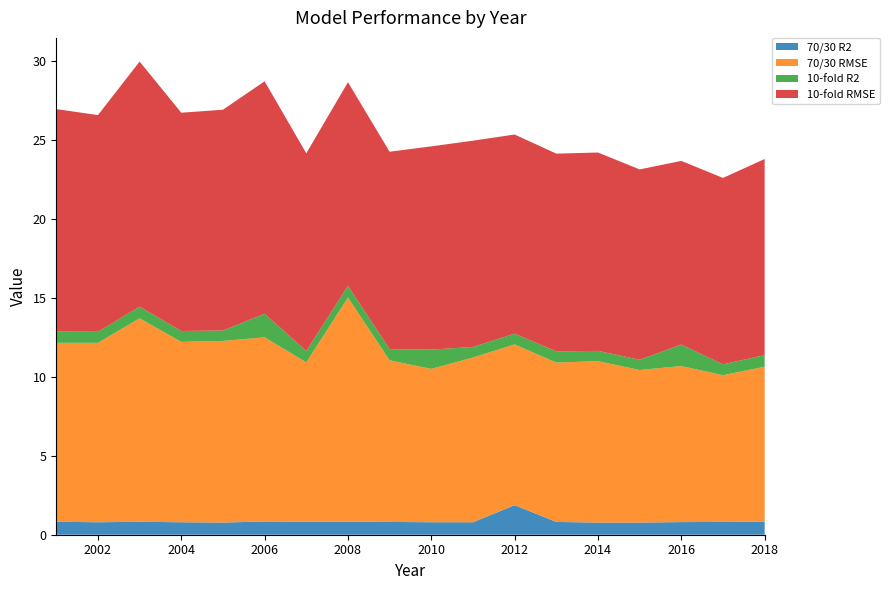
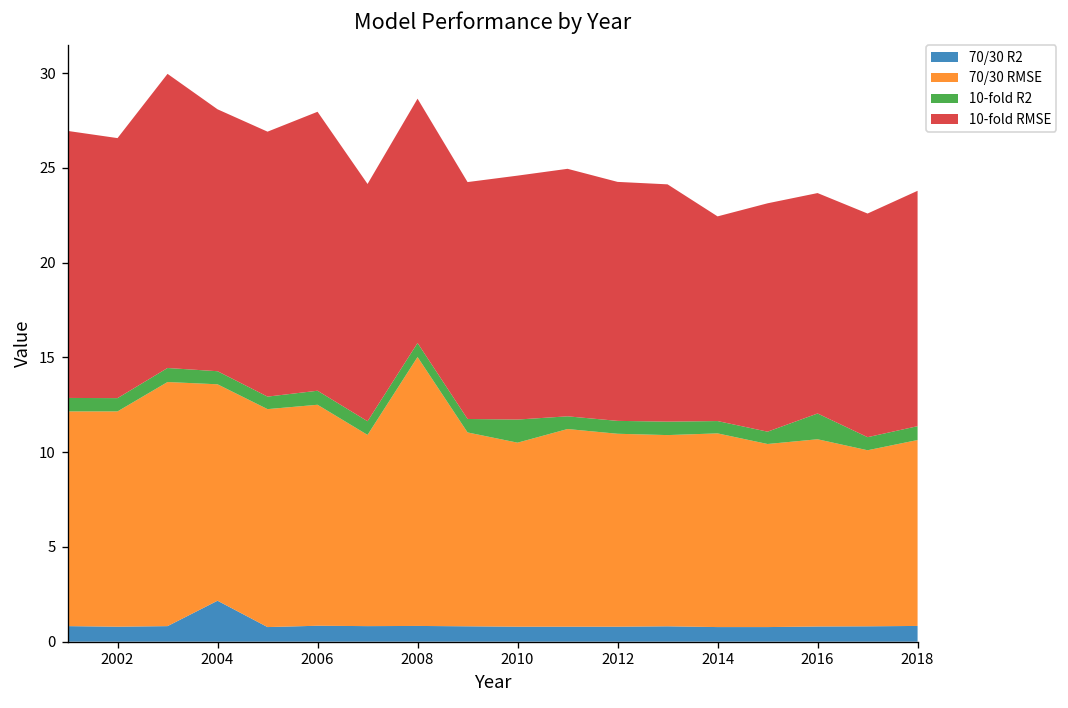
  {
    "70/30 R2": {
      "2002": 0.8,
-     "2004": 0.8,
+     "2004": 2.2,
      "2006": 0.8,
      "2008": 0.8,
      "2010": 0.8,
-     "2012": 1.9,
+     "2012": 0.8,
      "2014": 0.8,
      "2016": 0.8,
      "2018": 0.8
    },
    "70/30 RMSE": {
      "2002": 11.4,
      "2004": 11.4,
      "2006": 11.7,
      "2008": 14.2,
      "2010": 9.7,
      "2012": 10.2,
      "2014": 10.2,
      "2016": 9.9,
      "2018": 9.8
    },
    "10-fold R2": {
      "2002": 0.7,
      "2004": 0.7,
-     "2006": 1.5,
+     "2006": 0.7,
      "2008": 0.7,
      "2010": 1.2,
      "2012": 0.7,
      "2014": 0.7,
      "2016": 1.4,
      "2018": 0.7
    },
    "10-fold RMSE": {
      "2002": 13.7,
      "2004": 13.8,
      "2006": 14.7,
      "2008": 12.9,
      "2010": 12.9,
      "2012": 12.6,
-     "2014": 12.6,
+     "2014": 10.8,
      "2016": 11.6,
      "2018": 12.4
    }
  }
